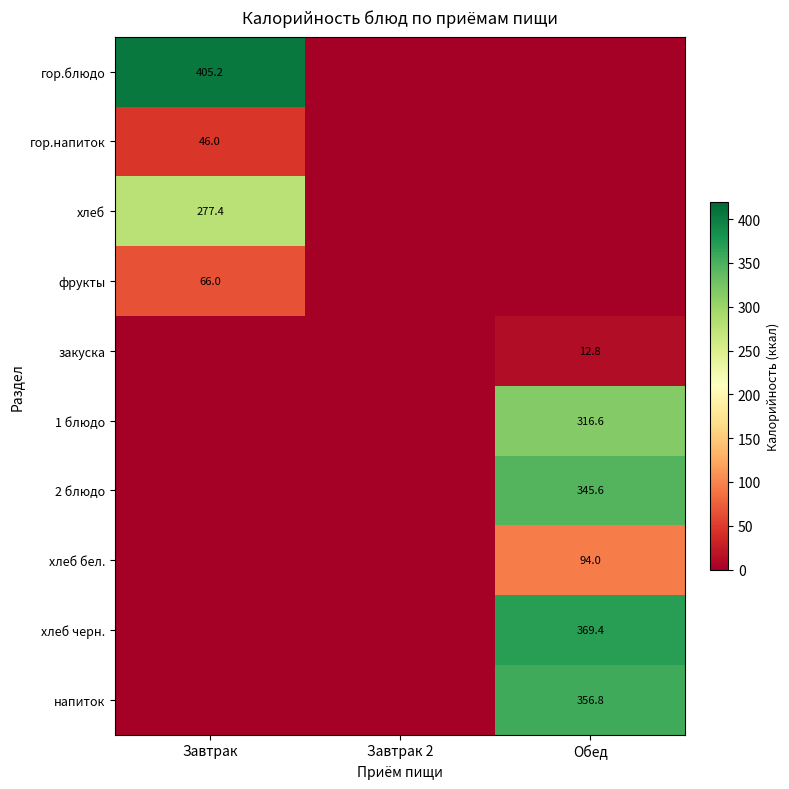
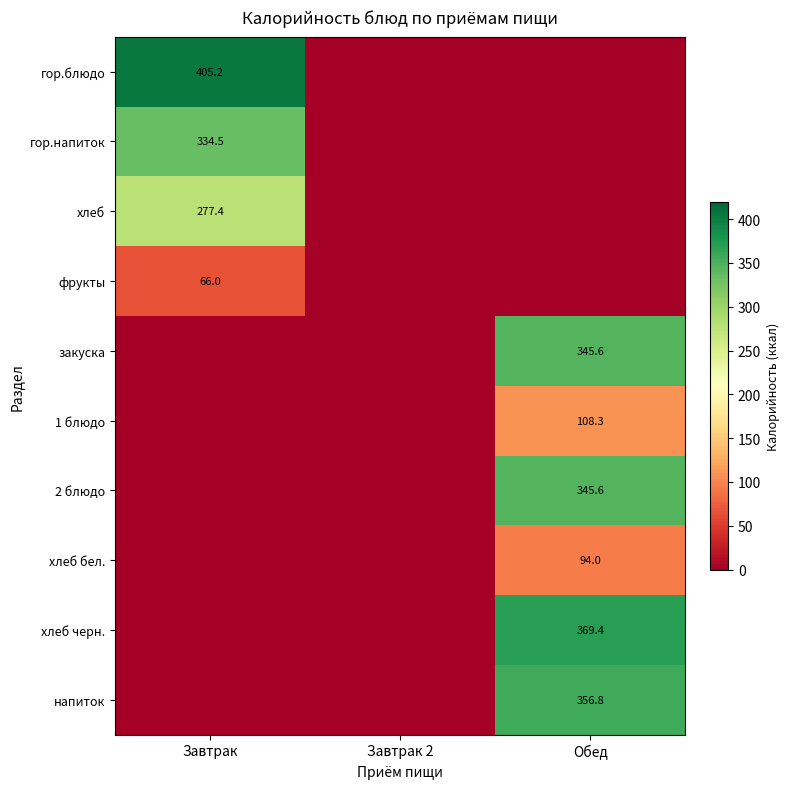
  {
    "гор.блюдо": {
      "Завтрак": 405.2
    },
    "гор.напиток": {
-     "Завтрак": 46.0
+     "Завтрак": 334.5
    },
    "хлеб": {
      "Завтрак": 277.4
    },
    "фрукты": {
      "Завтрак": 66.0
    },
    "закуска": {
-     "Обед": 12.8
+     "Обед": 345.6
    },
    "1 блюдо": {
-     "Обед": 316.6
+     "Обед": 108.3
    },
    "2 блюдо": {
      "Обед": 345.6
    },
    "хлеб бел.": {
      "Обед": 94.0
    },
    "хлеб черн.": {
      "Обед": 369.4
    },
    "напиток": {
      "Обед": 356.8
    }
  }
